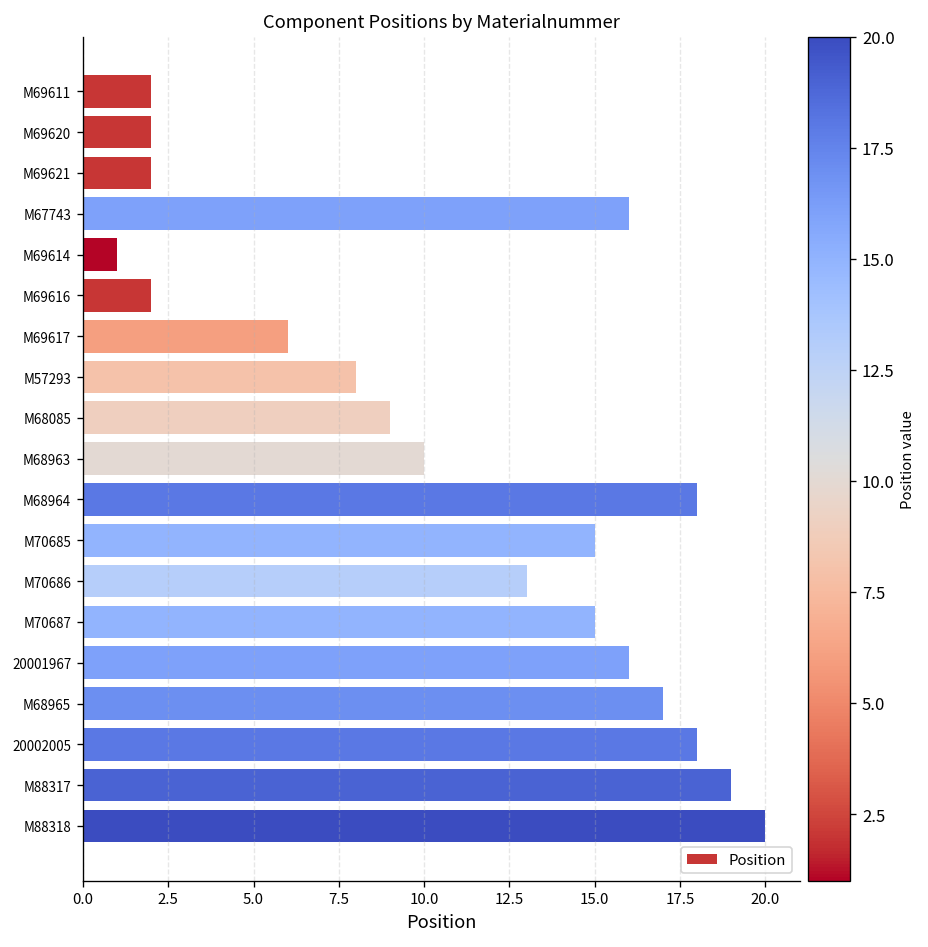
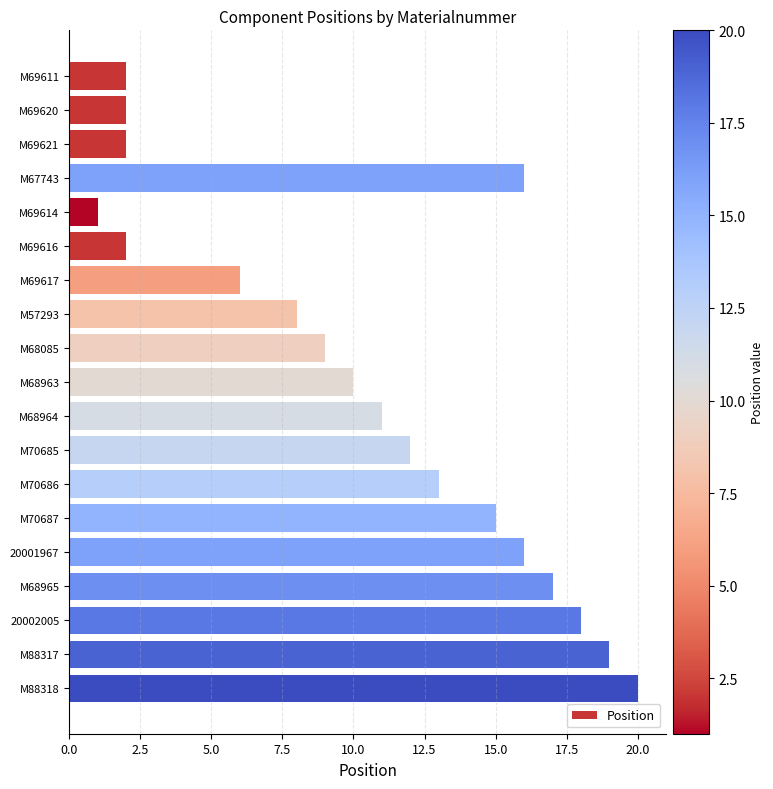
  {
    "M69611": 2,
    "M69620": 2,
    "M69621": 2,
    "M67743": 16,
    "M69614": 1,
    "M69616": 2,
    "M69617": 6,
    "M57293": 8,
    "M68085": 9,
    "M68963": 10,
-   "M68964": 18,
-   "M70685": 15,
+   "M68964": 11,
+   "M70685": 12,
    "M70686": 13,
    "M70687": 15,
    "20001967": 16,
    "M68965": 17,
    "20002005": 18,
    "M88317": 19,
    "M88318": 20
  }
